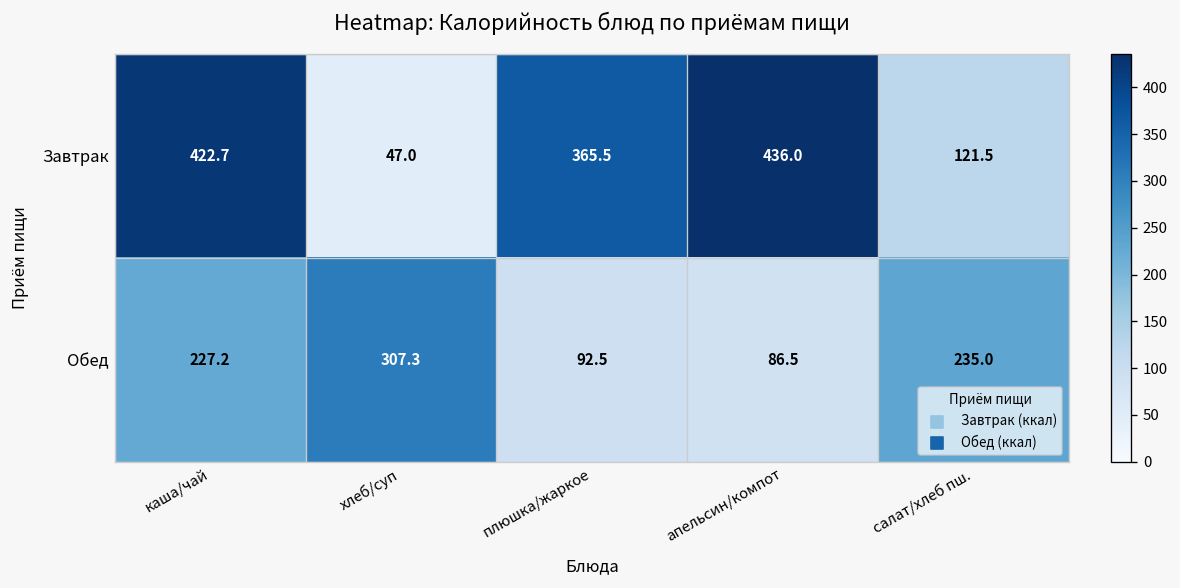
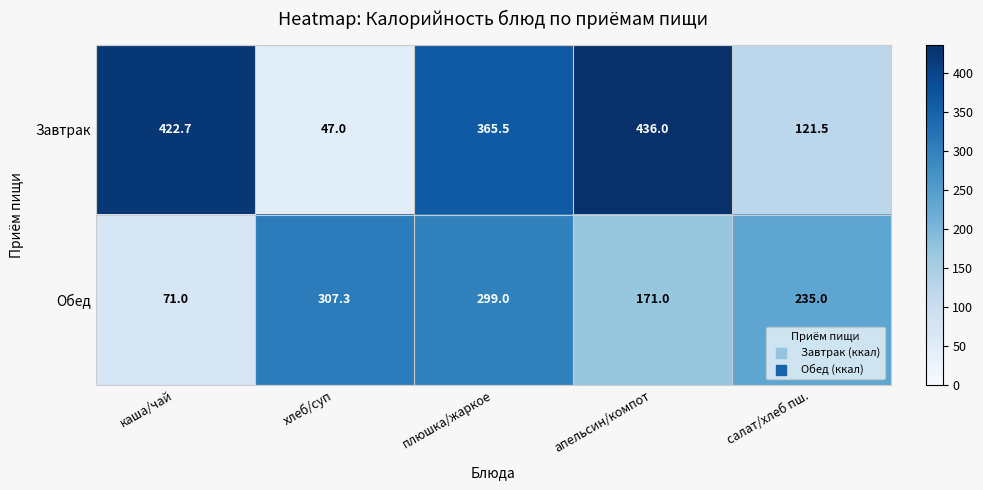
  {
    "Завтрак": {
      "каша/чай": 422.7,
      "хлеб/суп": 47.0,
      "плюшка/жаркое": 365.5,
      "апельсин/компот": 436.0,
      "салат/хлеб пш.": 121.5
    },
    "Обед": {
-     "каша/чай": 227.2,
+     "каша/чай": 71.0,
      "хлеб/суп": 307.3,
-     "плюшка/жаркое": 92.5,
-     "апельсин/компот": 86.5,
+     "плюшка/жаркое": 299.0,
+     "апельсин/компот": 171.0,
      "салат/хлеб пш.": 235.0
    }
  }
